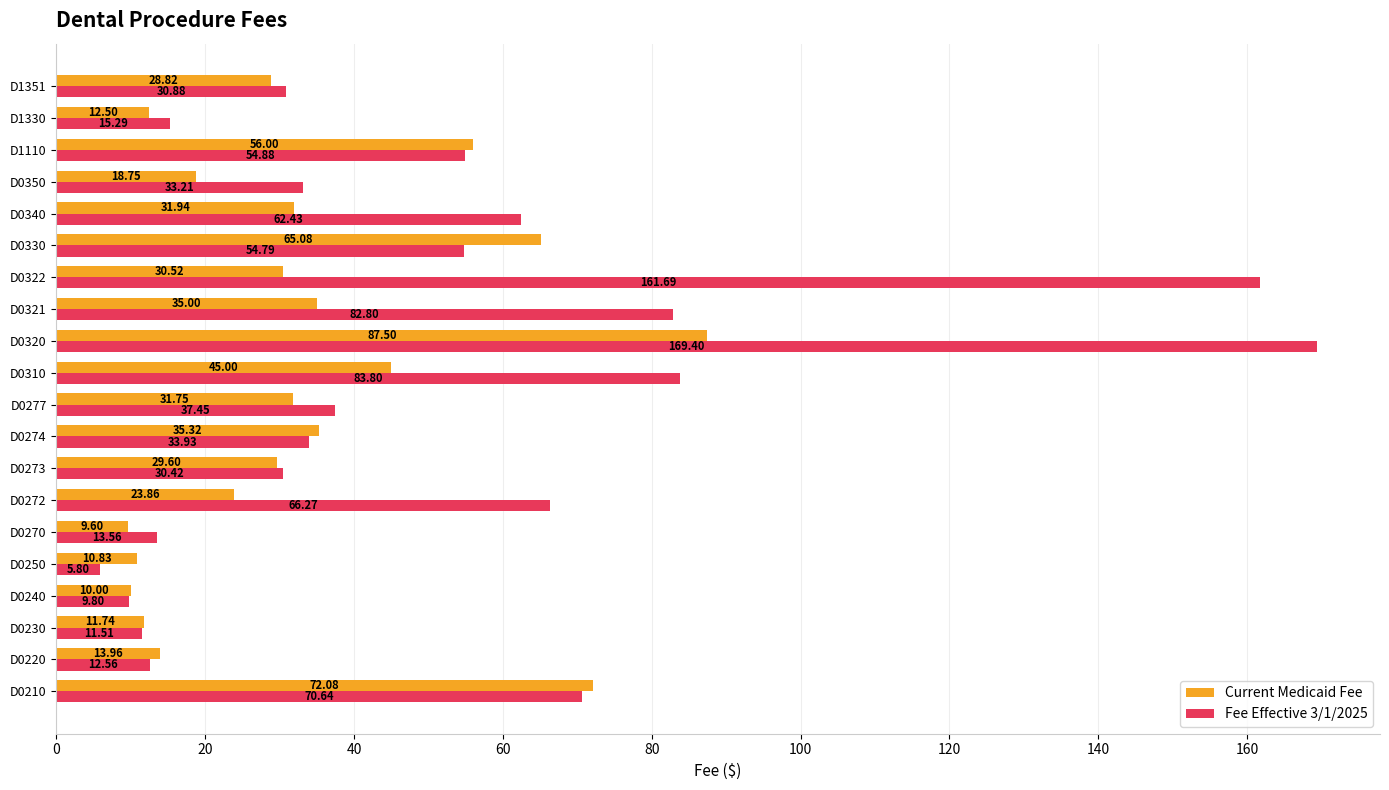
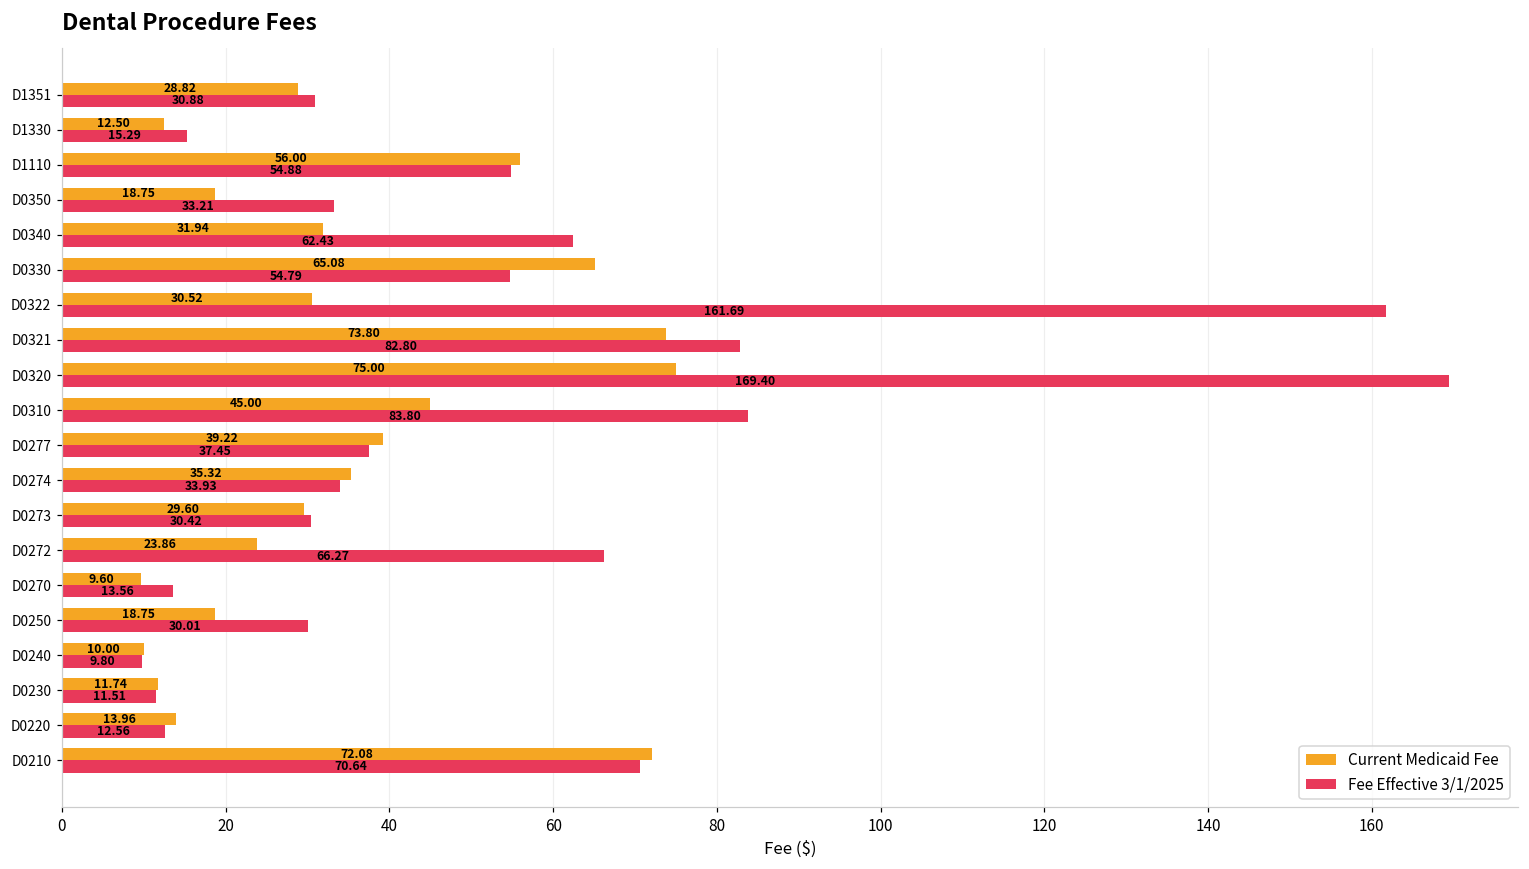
  {
    "Current Medicaid Fee": {
      "D1351": 28.82,
      "D1330": 12.50,
      "D1110": 56.00,
      "D0350": 18.75,
      "D0340": 31.94,
      "D0330": 65.08,
      "D0322": 30.52,
-     "D0321": 35.00,
-     "D0320": 87.50,
+     "D0321": 73.80,
+     "D0320": 75.00,
      "D0310": 45.00,
-     "D0277": 31.75,
+     "D0277": 39.22,
      "D0274": 35.32,
      "D0273": 29.60,
      "D0272": 23.86,
      "D0270": 9.60,
-     "D0250": 10.83,
+     "D0250": 18.75,
      "D0240": 10.00,
      "D0230": 11.74,
      "D0220": 13.96,
      "D0210": 72.08
    },
    "Fee Effective 3/1/2025": {
      "D1351": 30.88,
      "D1330": 15.29,
      "D1110": 54.88,
      "D0350": 33.21,
      "D0340": 62.43,
      "D0330": 54.79,
      "D0322": 161.69,
      "D0321": 82.80,
      "D0320": 169.40,
      "D0310": 83.80,
      "D0277": 37.45,
      "D0274": 33.93,
      "D0273": 30.42,
      "D0272": 66.27,
      "D0270": 13.56,
-     "D0250": 5.80,
+     "D0250": 30.01,
      "D0240": 9.80,
      "D0230": 11.51,
      "D0220": 12.56,
      "D0210": 70.64
    }
  }
